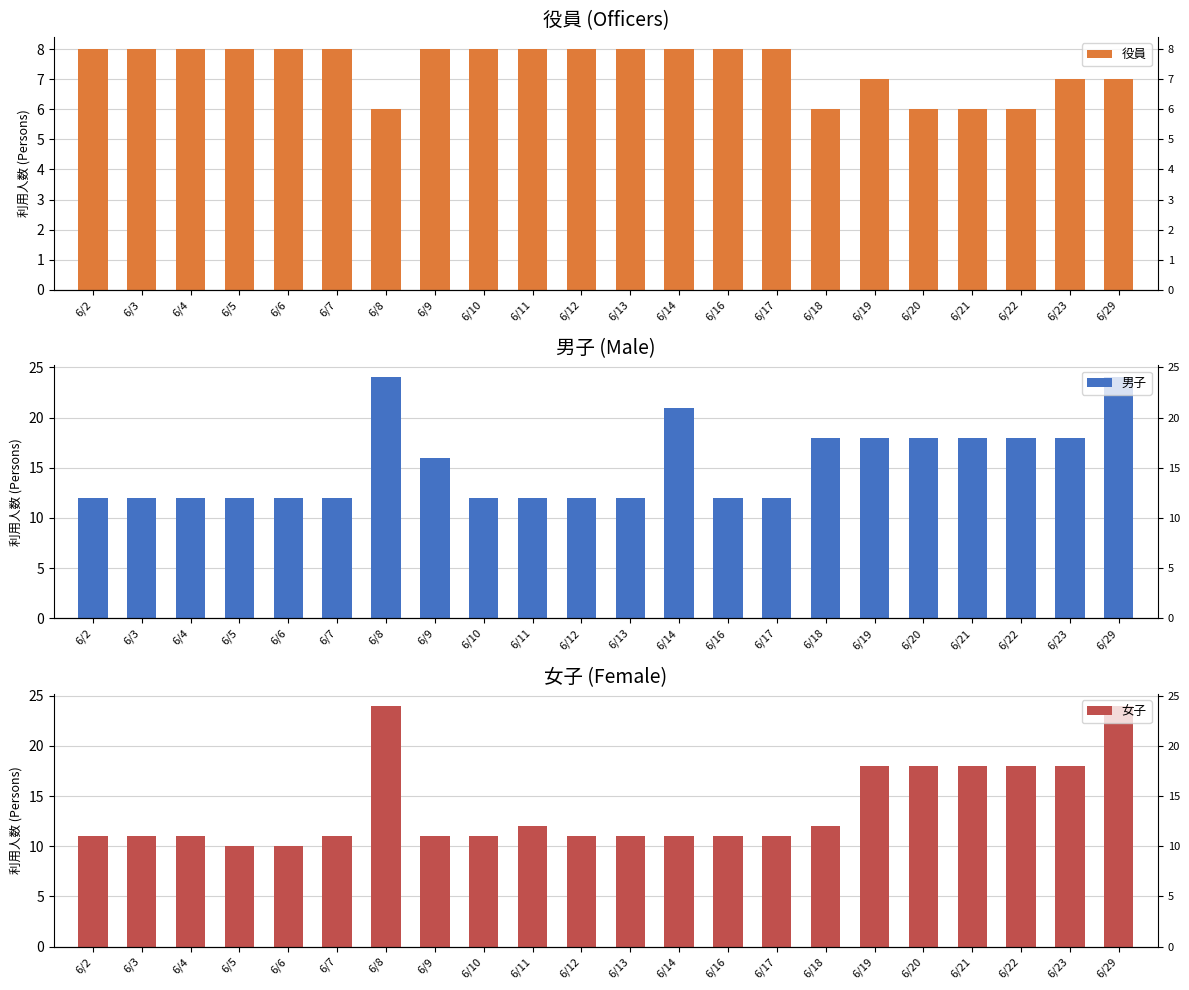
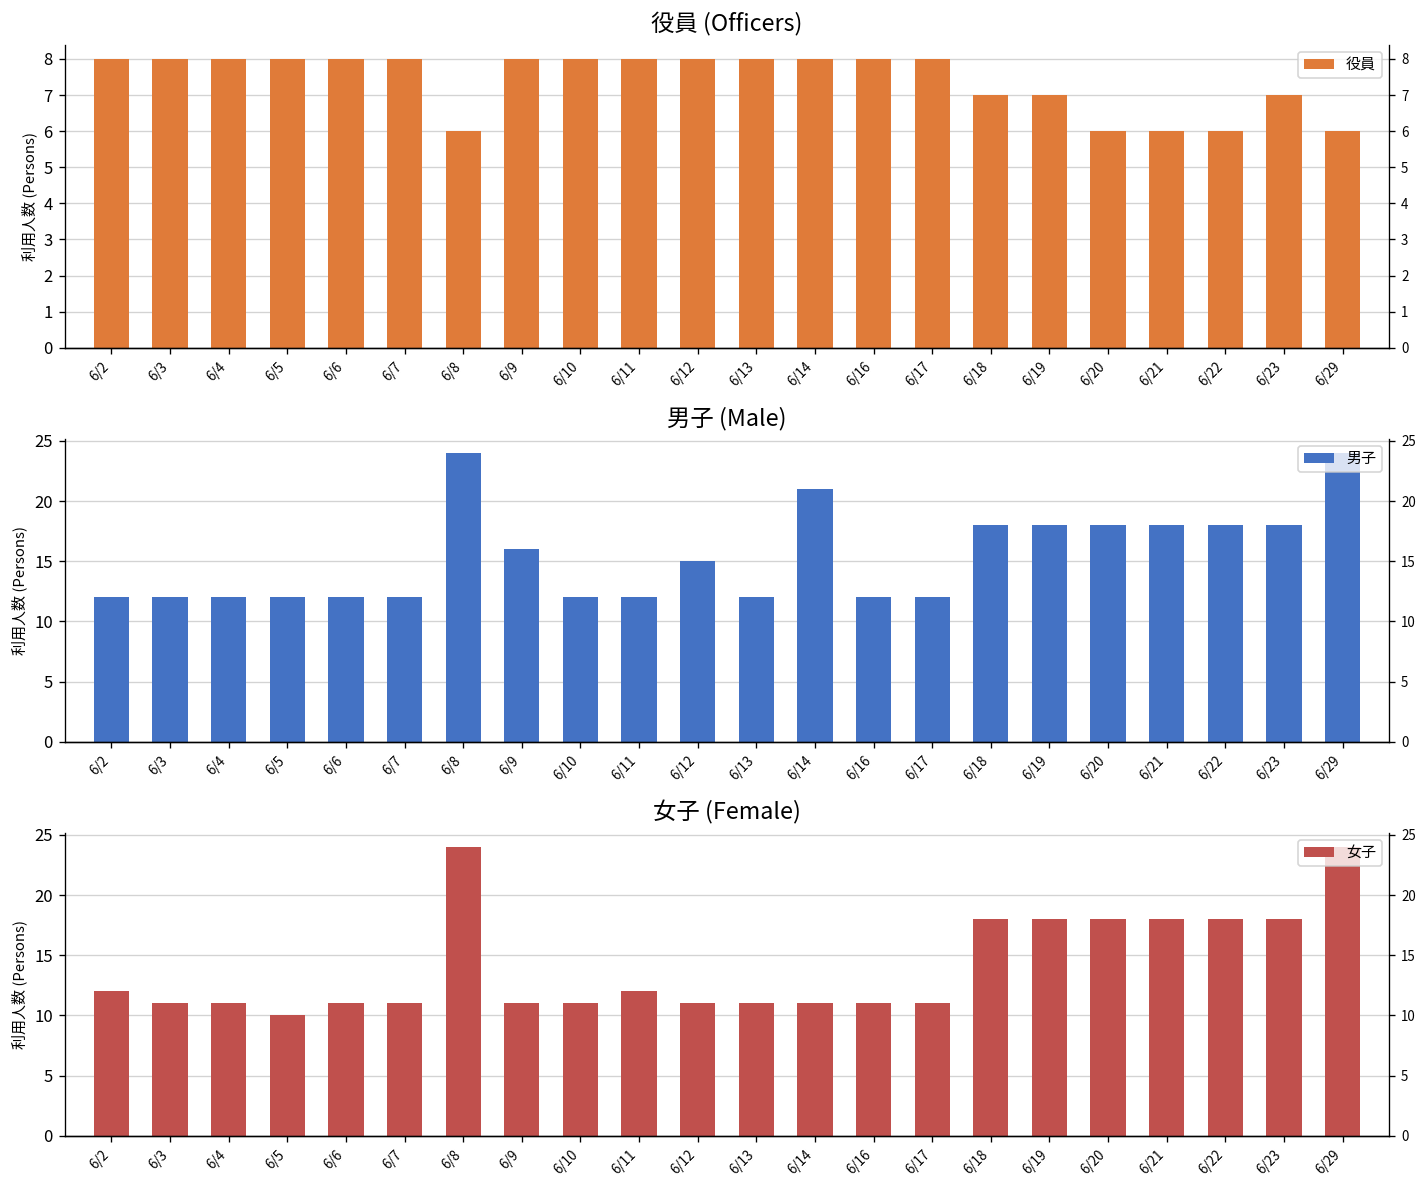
  {
    "役員 (Officers)": {
      "6/2": 8,
      "6/3": 8,
      "6/4": 8,
      "6/5": 8,
      "6/6": 8,
      "6/7": 8,
      "6/8": 6,
      "6/9": 8,
      "6/10": 8,
      "6/11": 8,
      "6/12": 8,
      "6/13": 8,
      "6/14": 8,
      "6/16": 8,
      "6/17": 8,
-     "6/18": 6,
+     "6/18": 7,
      "6/19": 7,
      "6/20": 6,
      "6/21": 6,
      "6/22": 6,
      "6/23": 7,
-     "6/29": 7
+     "6/29": 6
    },
    "男子 (Male)": {
      "6/2": 12,
      "6/3": 12,
      "6/4": 12,
      "6/5": 12,
      "6/6": 12,
      "6/7": 12,
      "6/8": 24,
      "6/9": 16,
      "6/10": 12,
      "6/11": 12,
-     "6/12": 12,
+     "6/12": 15,
      "6/13": 12,
      "6/14": 21,
      "6/16": 12,
      "6/17": 12,
      "6/18": 18,
      "6/19": 18,
      "6/20": 18,
      "6/21": 18,
      "6/22": 18,
      "6/23": 18
    },
    "女子 (Female)": {
-     "6/2": 11,
+     "6/2": 12,
      "6/3": 11,
      "6/4": 11,
      "6/5": 10,
-     "6/6": 10,
+     "6/6": 11,
      "6/7": 11,
      "6/8": 24,
      "6/9": 11,
      "6/10": 11,
      "6/11": 12,
      "6/12": 11,
      "6/13": 11,
      "6/14": 11,
      "6/16": 11,
      "6/17": 11,
-     "6/18": 12,
+     "6/18": 18,
      "6/19": 18,
      "6/20": 18,
      "6/21": 18,
      "6/22": 18,
      "6/23": 18
    }
  }
